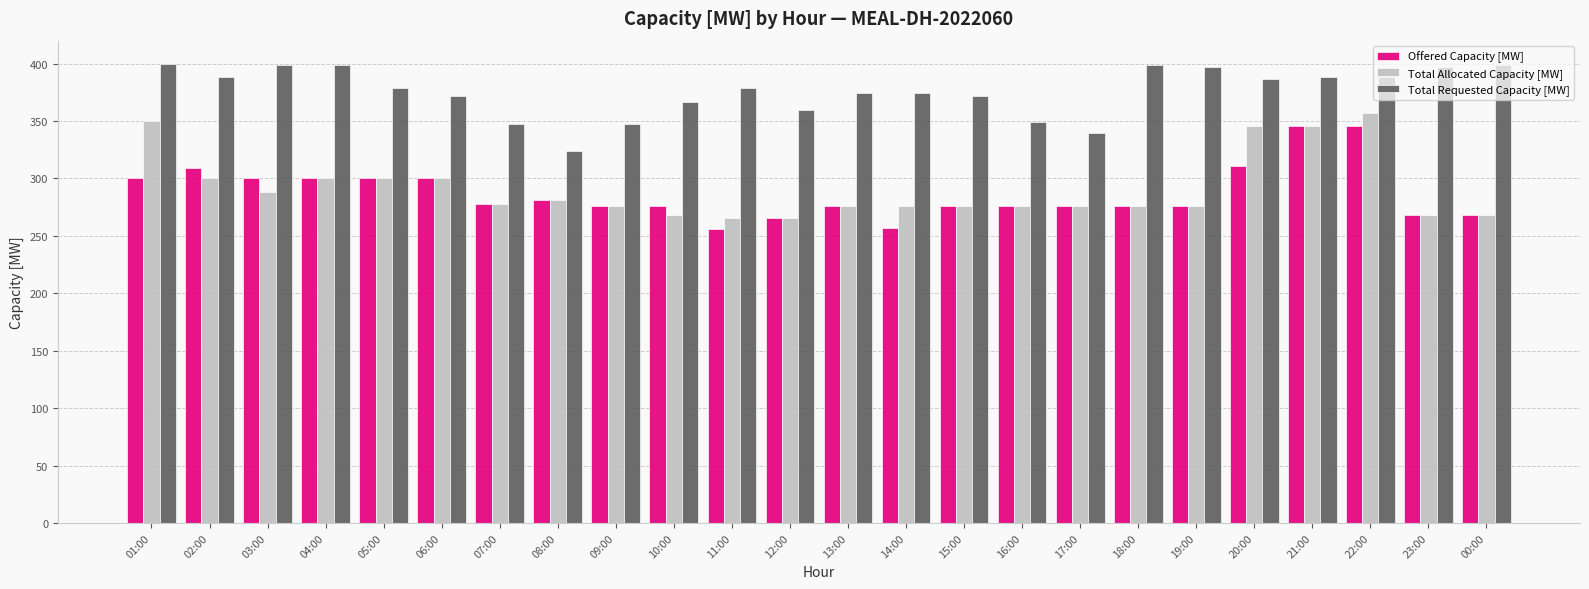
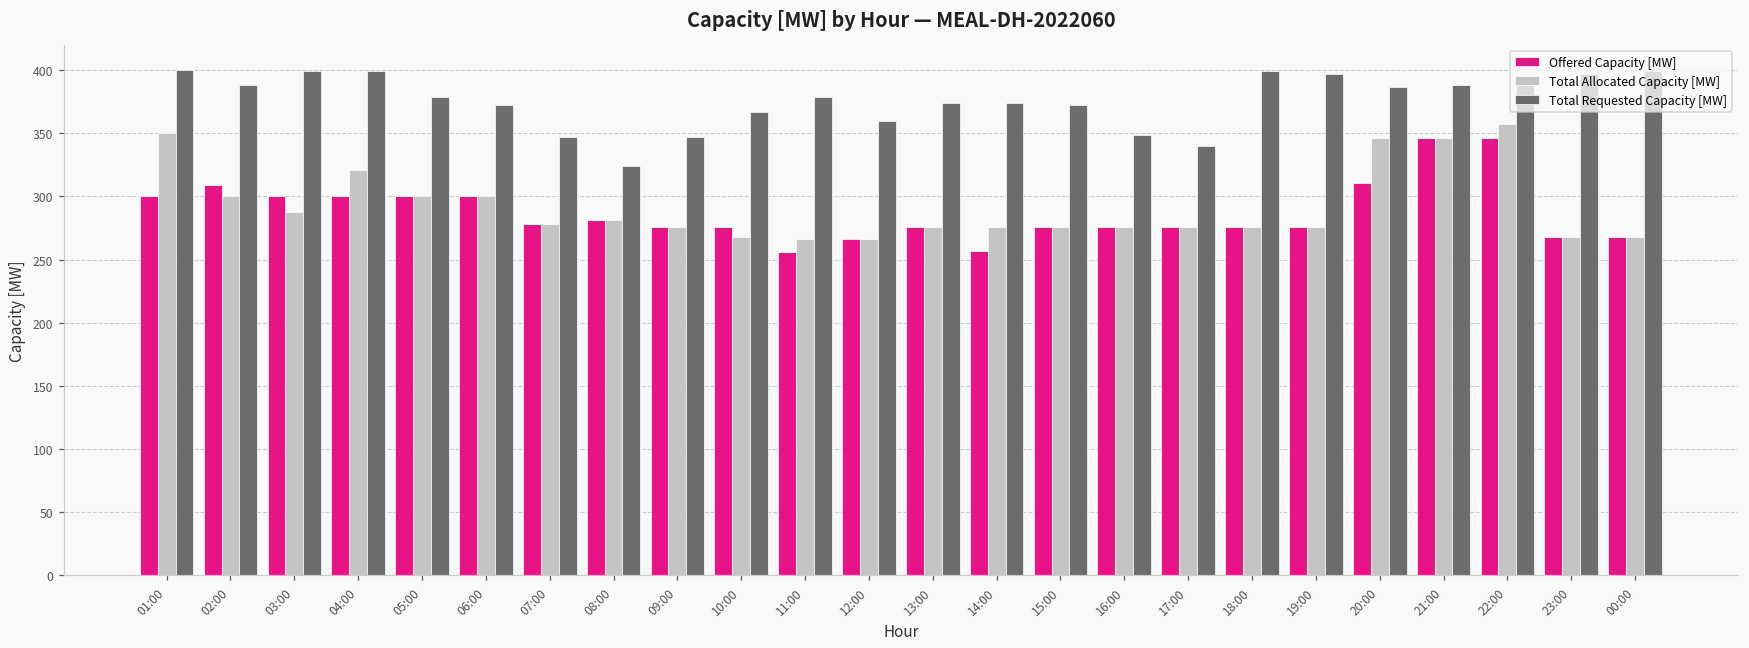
  {
    "Offered Capacity [MW]": {
      "01:00": 300,
      "02:00": 309,
      "03:00": 300,
      "04:00": 300,
      "05:00": 300,
      "06:00": 300,
      "07:00": 278,
      "08:00": 281,
      "09:00": 276,
      "10:00": 276,
      "11:00": 256,
      "12:00": 266,
      "13:00": 276,
      "14:00": 257,
      "15:00": 276,
      "16:00": 276,
      "17:00": 276,
      "18:00": 276,
      "19:00": 276,
      "20:00": 311,
      "21:00": 346,
      "22:00": 346,
      "23:00": 268,
      "00:00": 268
    },
    "Total Allocated Capacity [MW]": {
      "01:00": 350,
      "02:00": 300,
      "03:00": 288,
-     "04:00": 300,
+     "04:00": 321,
      "05:00": 300,
      "06:00": 300,
      "07:00": 278,
      "08:00": 281,
      "09:00": 276,
      "10:00": 268,
      "11:00": 266,
      "12:00": 266,
      "13:00": 276,
      "14:00": 276,
      "15:00": 276,
      "16:00": 276,
      "17:00": 276,
      "18:00": 276,
      "19:00": 276,
      "20:00": 346,
      "21:00": 346,
      "22:00": 357,
      "23:00": 268,
      "00:00": 268
    },
    "Total Requested Capacity [MW]": {
      "01:00": 400,
      "02:00": 388,
      "03:00": 399,
      "04:00": 399,
      "05:00": 379,
      "06:00": 372,
      "07:00": 347,
      "08:00": 324,
      "09:00": 347,
      "10:00": 367,
      "11:00": 379,
      "12:00": 360,
      "13:00": 374,
      "14:00": 374,
      "15:00": 372,
      "16:00": 349,
      "17:00": 340,
      "18:00": 399,
      "19:00": 397,
      "20:00": 387,
      "21:00": 388
    }
  }
